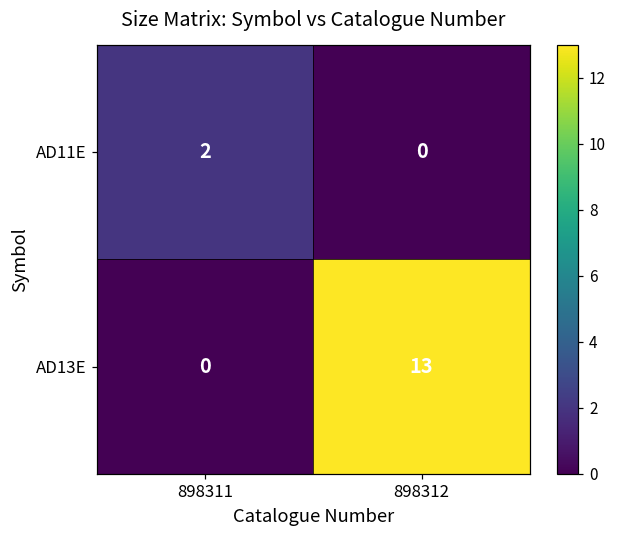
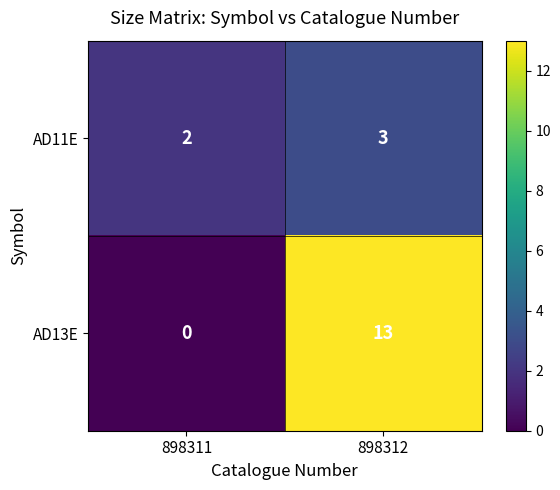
  {
    "AD11E": {
      "898311": 2,
-     "898312": 0
+     "898312": 3
    },
    "AD13E": {
      "898311": 0,
      "898312": 13
    }
  }
